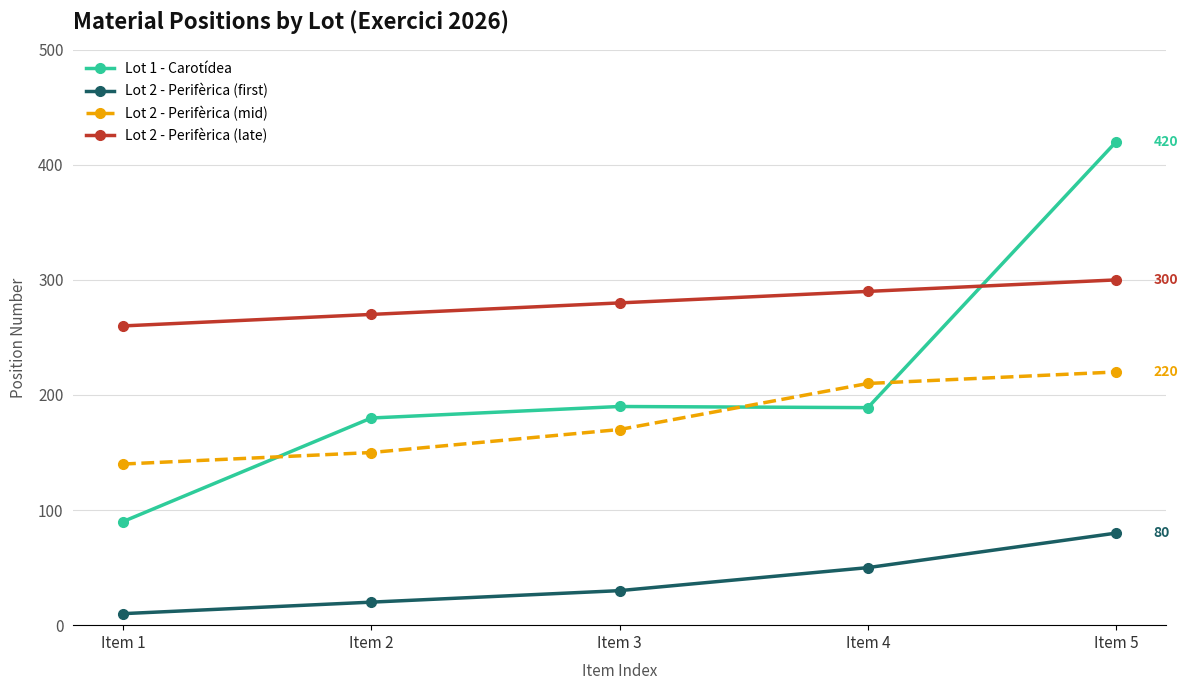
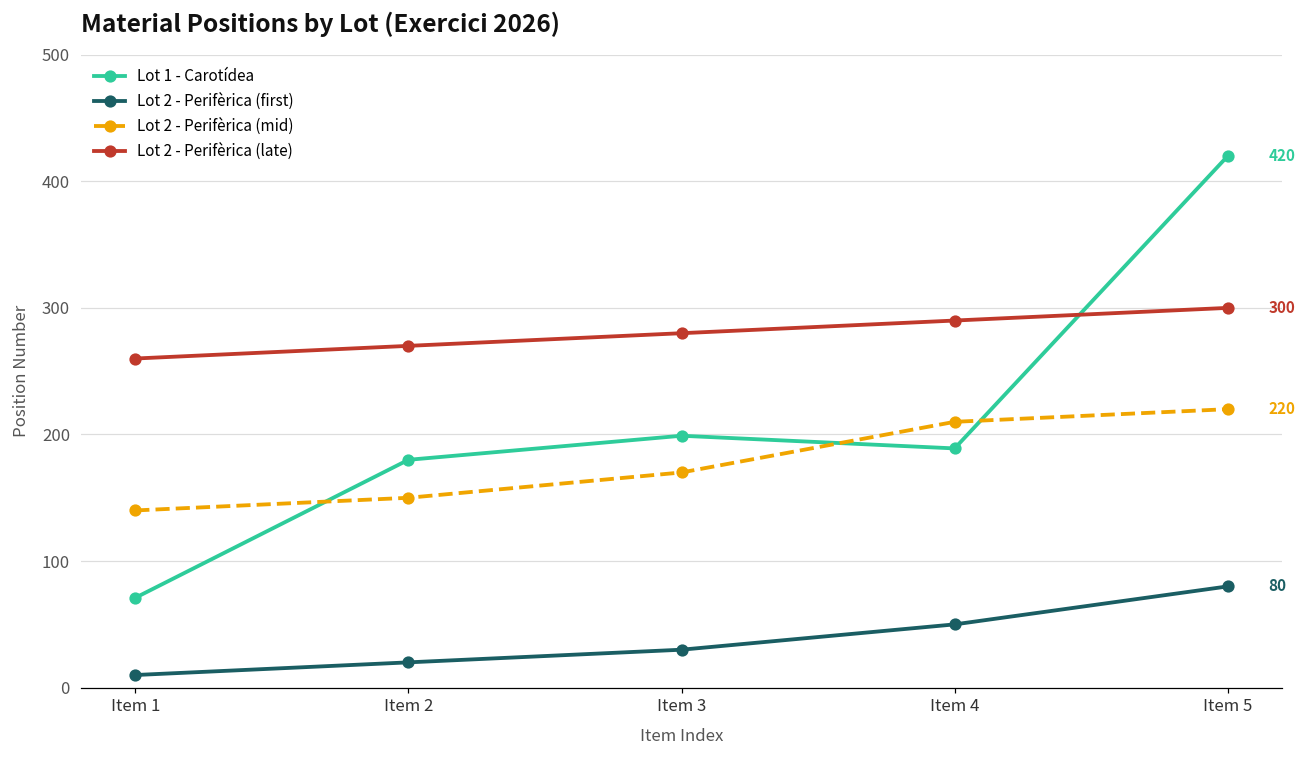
  {
    "Lot 1 - Carotídea": {
-     "Item 1": 90,
+     "Item 1": 71,
      "Item 2": 180,
-     "Item 3": 190,
+     "Item 3": 199,
      "Item 4": 189,
      "Item 5": 420
    },
    "Lot 2 - Perifèrica (first)": {
      "Item 1": 10,
      "Item 2": 20,
      "Item 3": 30,
      "Item 4": 50,
      "Item 5": 80
    },
    "Lot 2 - Perifèrica (mid)": {
      "Item 1": 140,
      "Item 2": 150,
      "Item 3": 170,
      "Item 4": 210,
      "Item 5": 220
    },
    "Lot 2 - Perifèrica (late)": {
      "Item 1": 260,
      "Item 2": 270,
      "Item 3": 280,
      "Item 4": 290,
      "Item 5": 300
    }
  }
